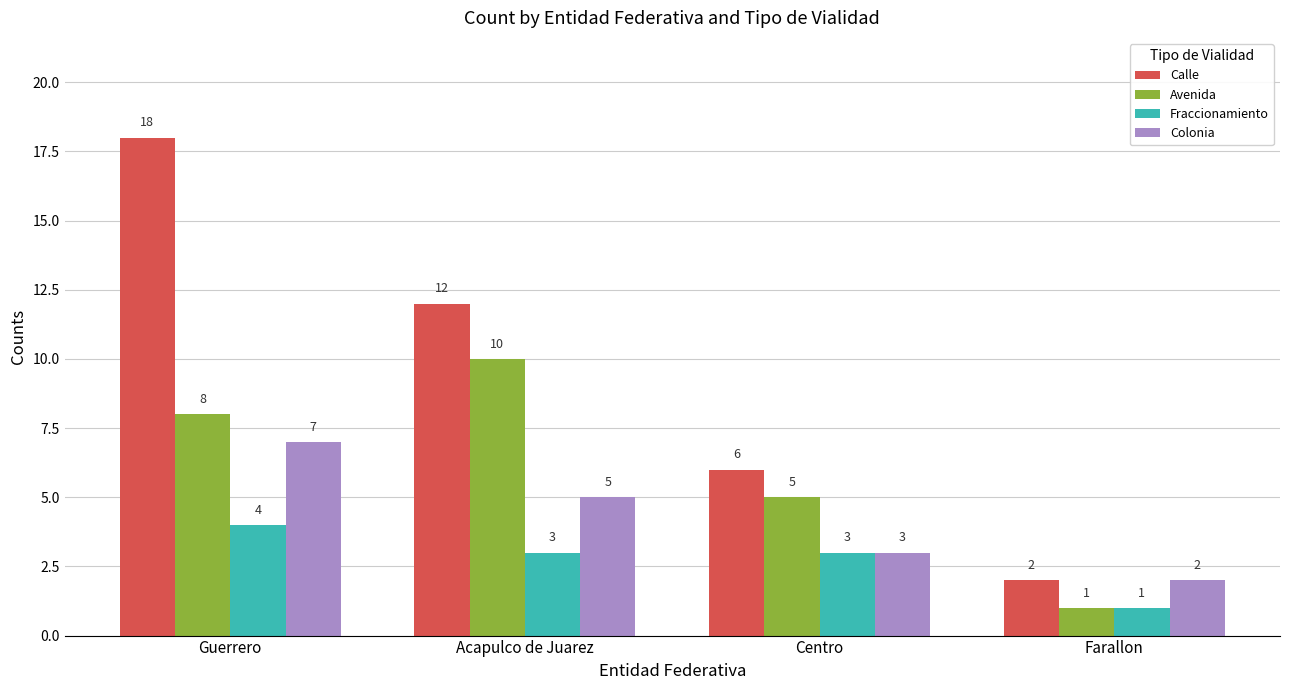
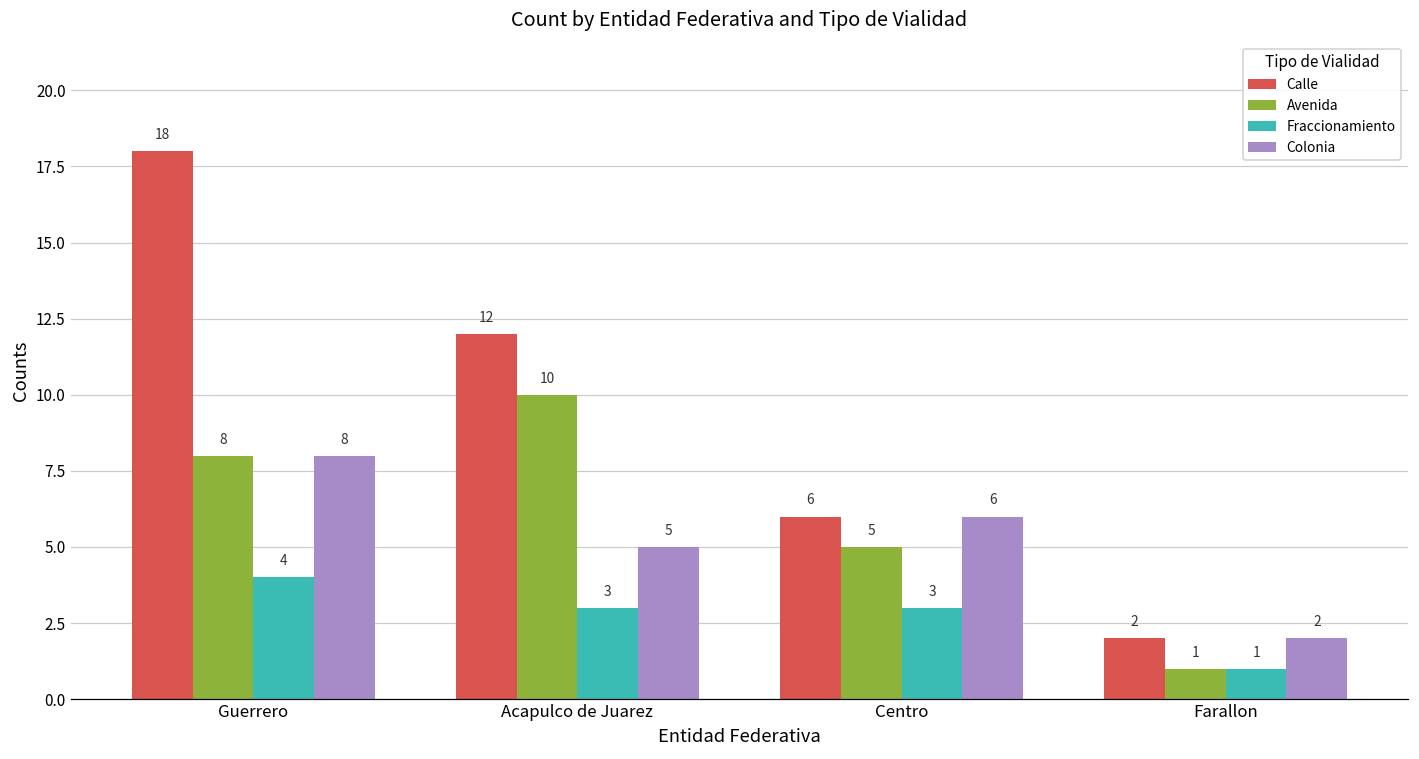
  {
    "Calle": {
      "Guerrero": 18,
      "Acapulco de Juarez": 12,
      "Centro": 6,
      "Farallon": 2
    },
    "Avenida": {
      "Guerrero": 8,
      "Acapulco de Juarez": 10,
      "Centro": 5,
      "Farallon": 1
    },
    "Fraccionamiento": {
      "Guerrero": 4,
      "Acapulco de Juarez": 3,
      "Centro": 3,
      "Farallon": 1
    },
    "Colonia": {
-     "Guerrero": 7,
+     "Guerrero": 8,
      "Acapulco de Juarez": 5,
-     "Centro": 3,
+     "Centro": 6,
      "Farallon": 2
    }
  }
